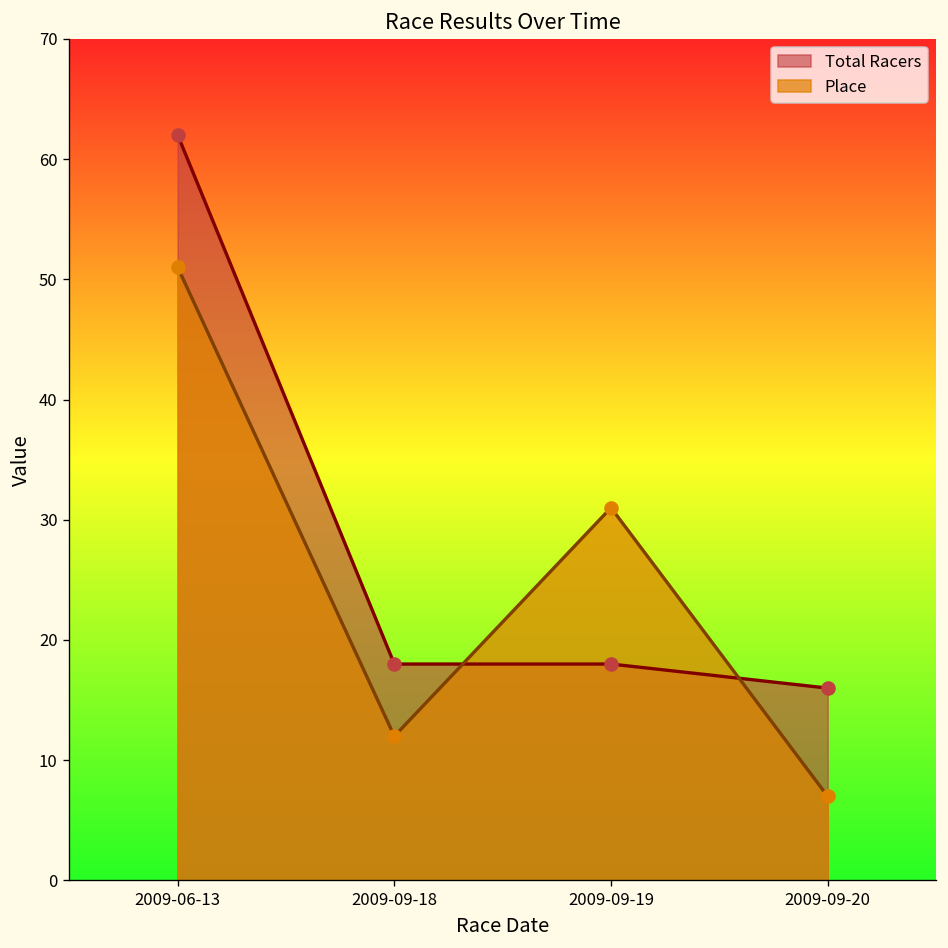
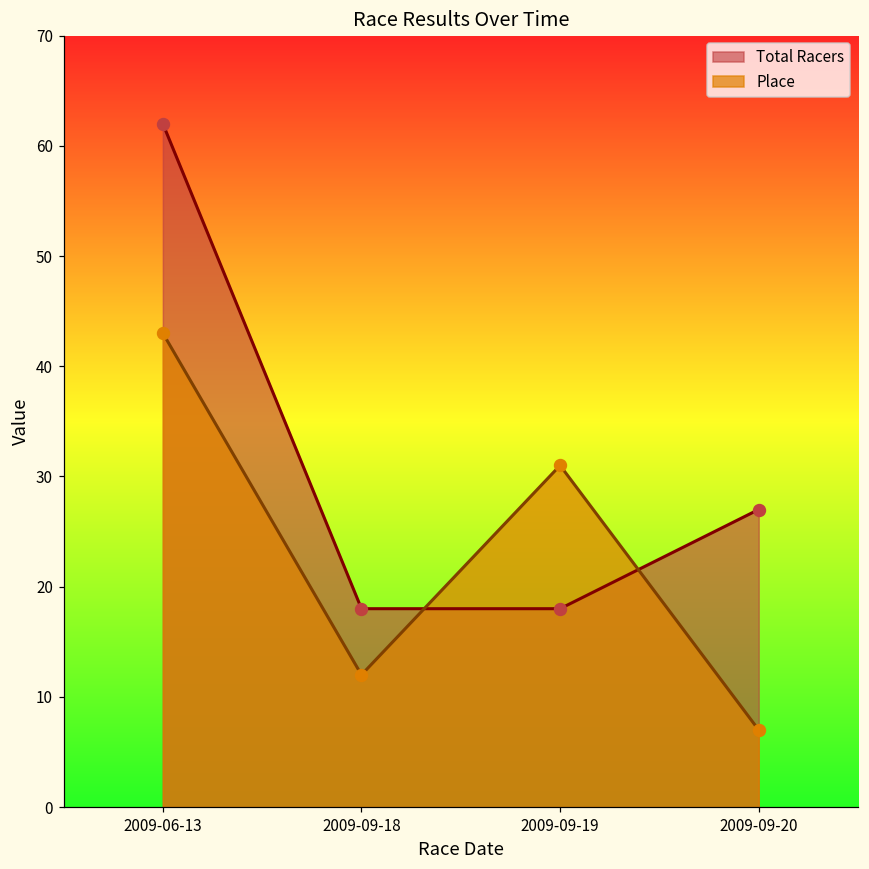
  {
    "Total Racers": {
      "2009-06-13": 62,
      "2009-09-18": 18,
      "2009-09-19": 18,
-     "2009-09-20": 16
+     "2009-09-20": 27
    },
    "Place": {
-     "2009-06-13": 51,
+     "2009-06-13": 43,
      "2009-09-18": 12,
      "2009-09-19": 31,
      "2009-09-20": 7
    }
  }
